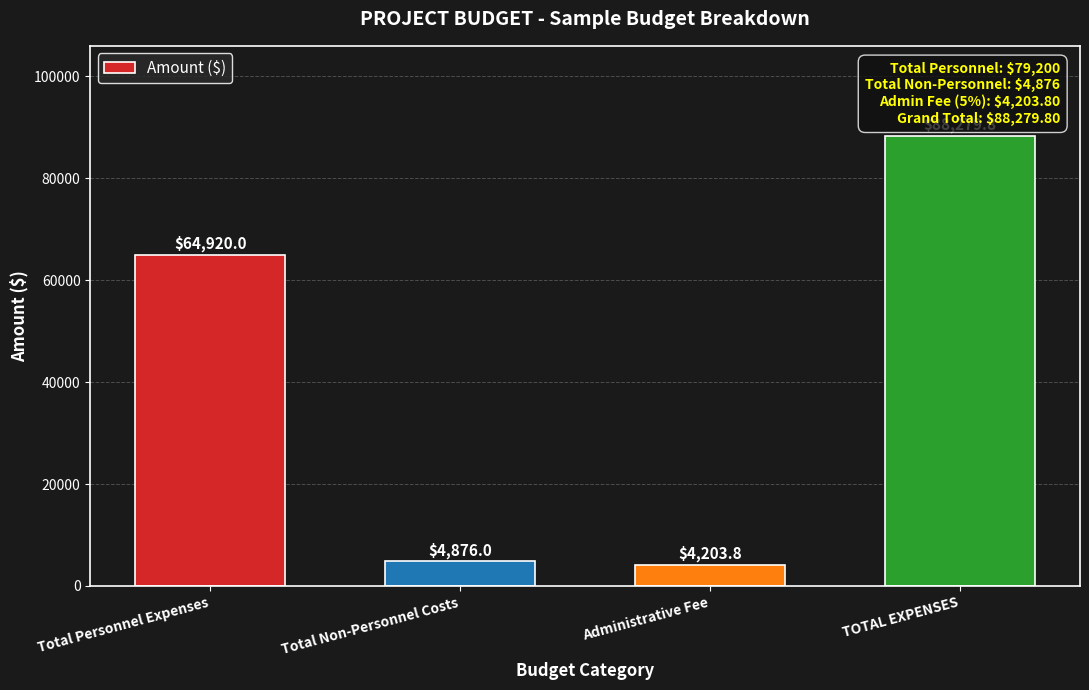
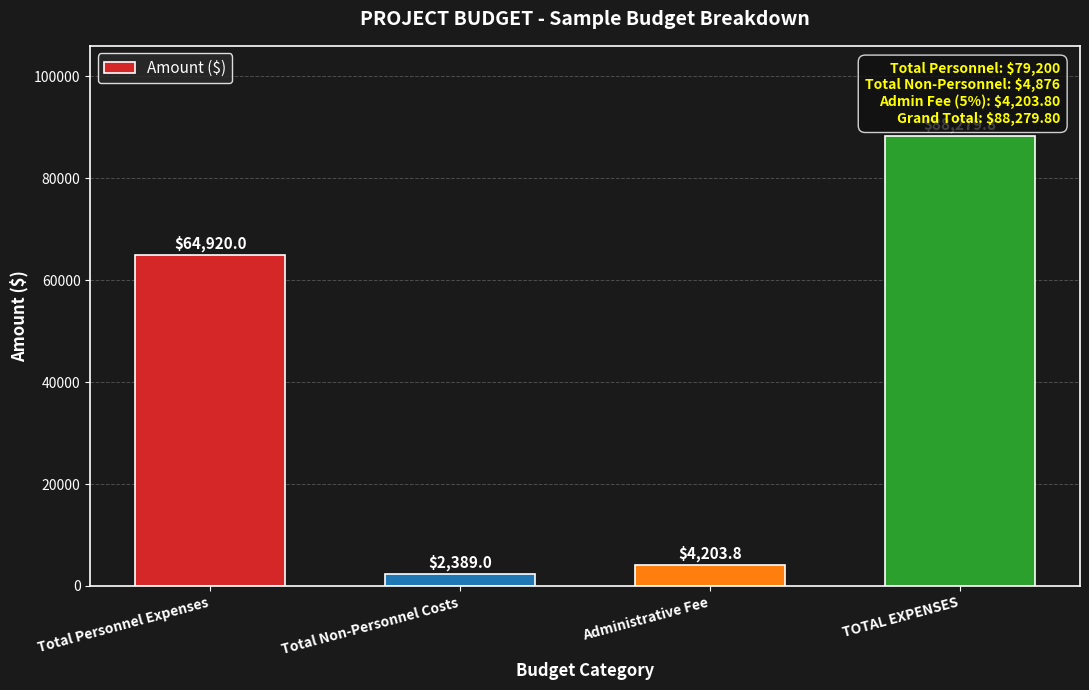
  {
    "Total Personnel Expenses": "$64,920.0",
-   "Total Non-Personnel Costs": "$4,876.0",
+   "Total Non-Personnel Costs": "$2,389.0",
    "Administrative Fee": "$4,203.8"
  }
